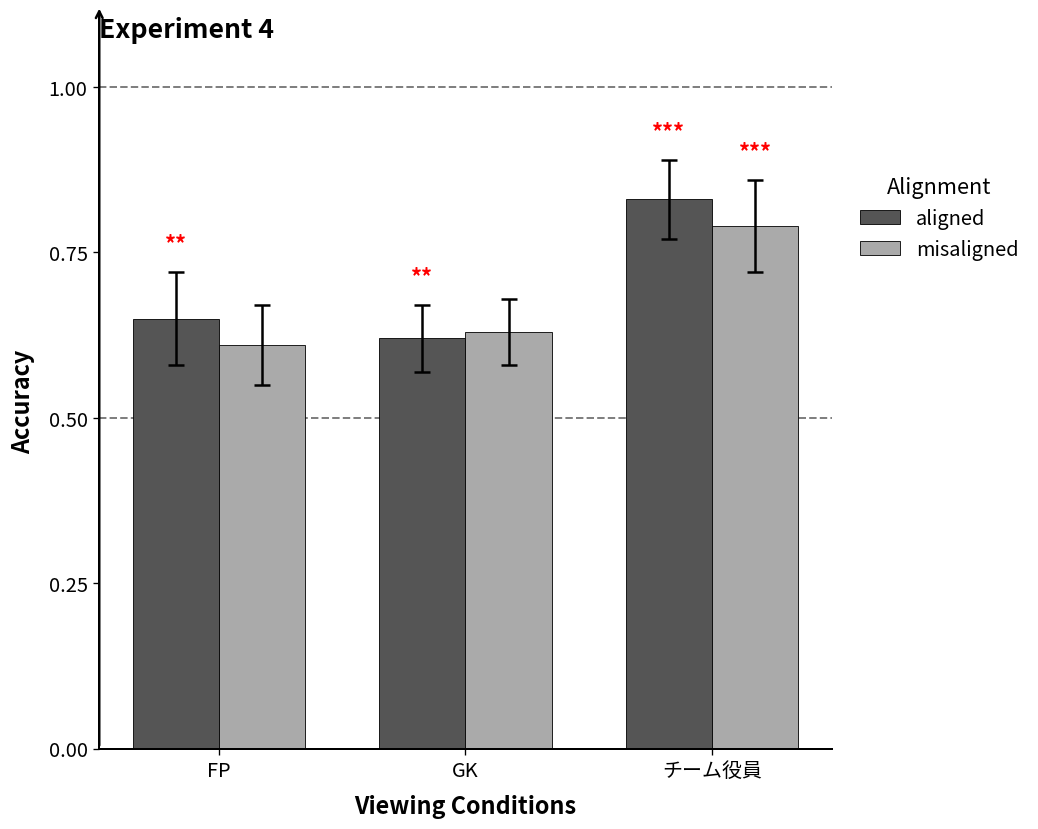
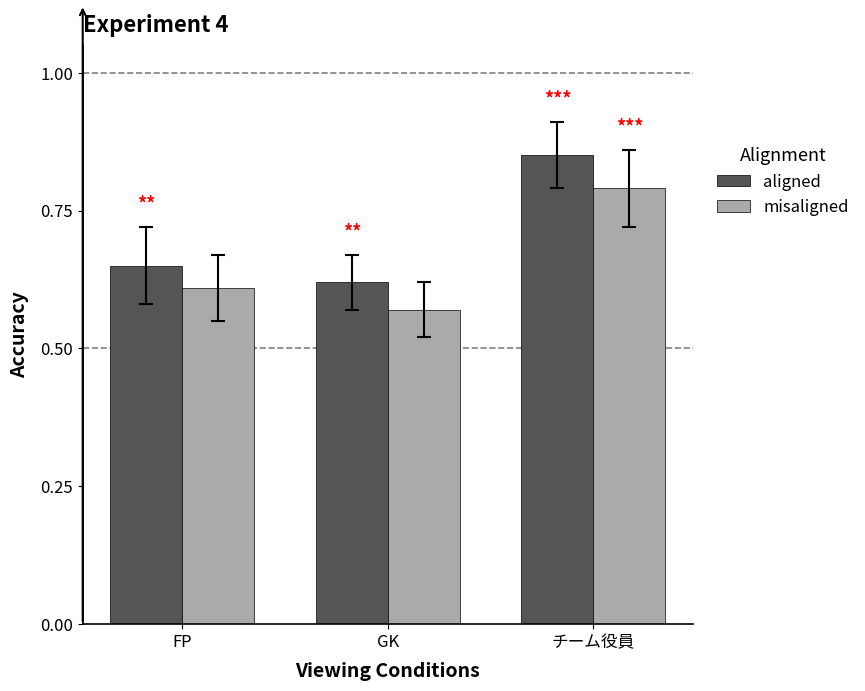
  {
    "aligned": {
      "FP": 0.65,
      "GK": 0.62,
-     "チーム役員": 0.83
+     "チーム役員": 0.85
    },
    "misaligned": {
      "FP": 0.61,
-     "GK": 0.63,
+     "GK": 0.57,
      "チーム役員": 0.79
    }
  }
